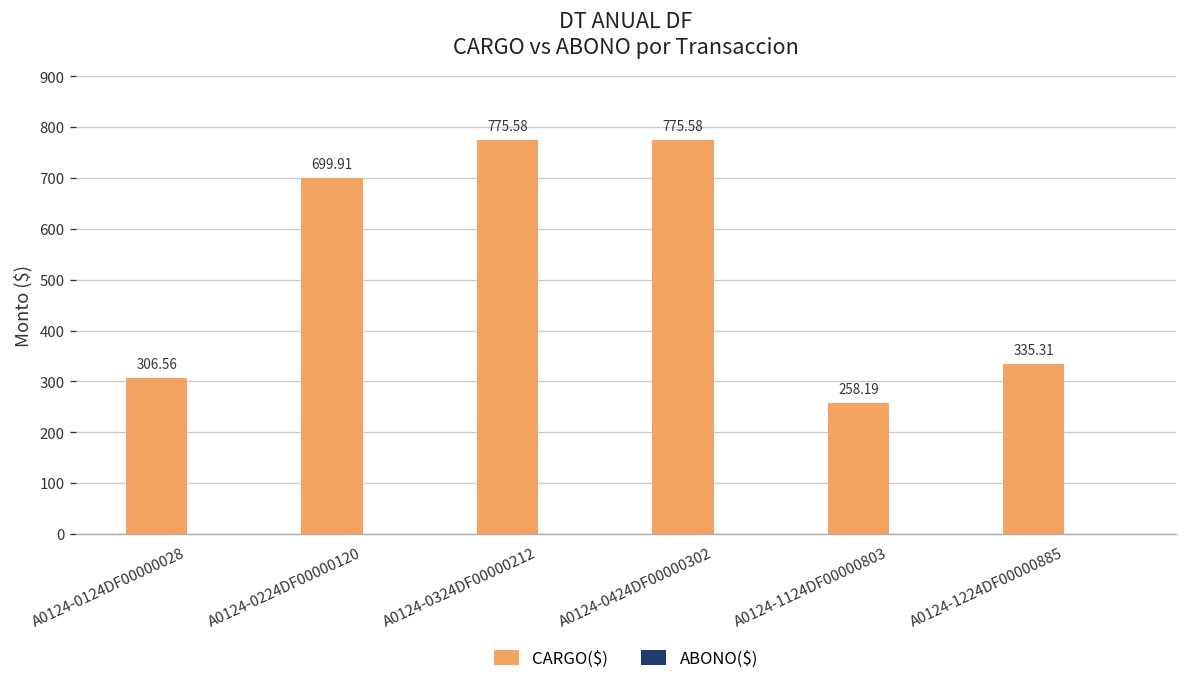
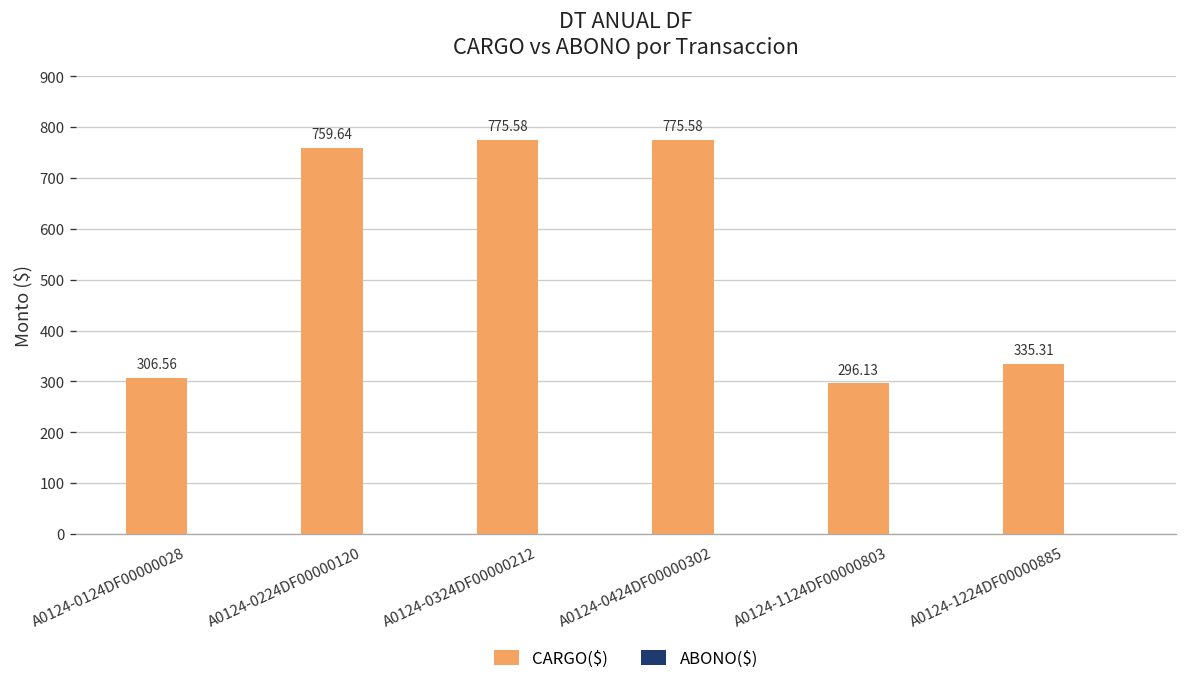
  {
    "CARGO($)": {
      "A0124-0124DF00000028": 306.56,
-     "A0124-0224DF00000120": 699.91,
+     "A0124-0224DF00000120": 759.64,
      "A0124-0324DF00000212": 775.58,
      "A0124-0424DF00000302": 775.58,
-     "A0124-1124DF00000803": 258.19,
+     "A0124-1124DF00000803": 296.13,
      "A0124-1224DF00000885": 335.31
    },
    "ABONO($)": {
      "A0124-0124DF00000028": 0,
      "A0124-0224DF00000120": 0,
      "A0124-0324DF00000212": 0,
      "A0124-0424DF00000302": 0,
      "A0124-1124DF00000803": 0,
      "A0124-1224DF00000885": 0
    }
  }
